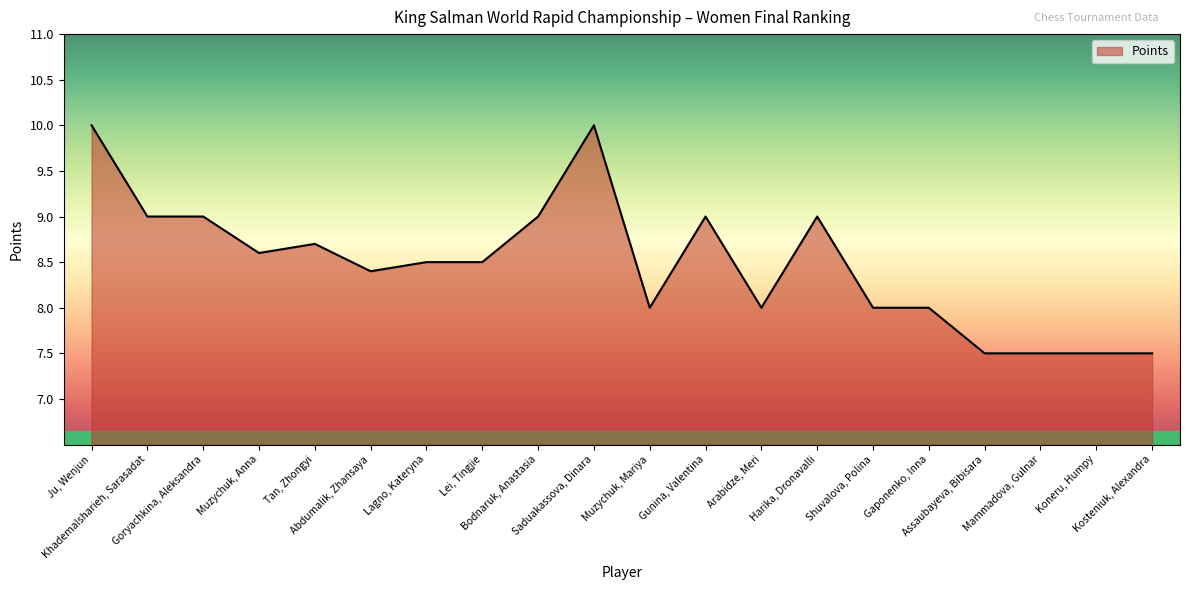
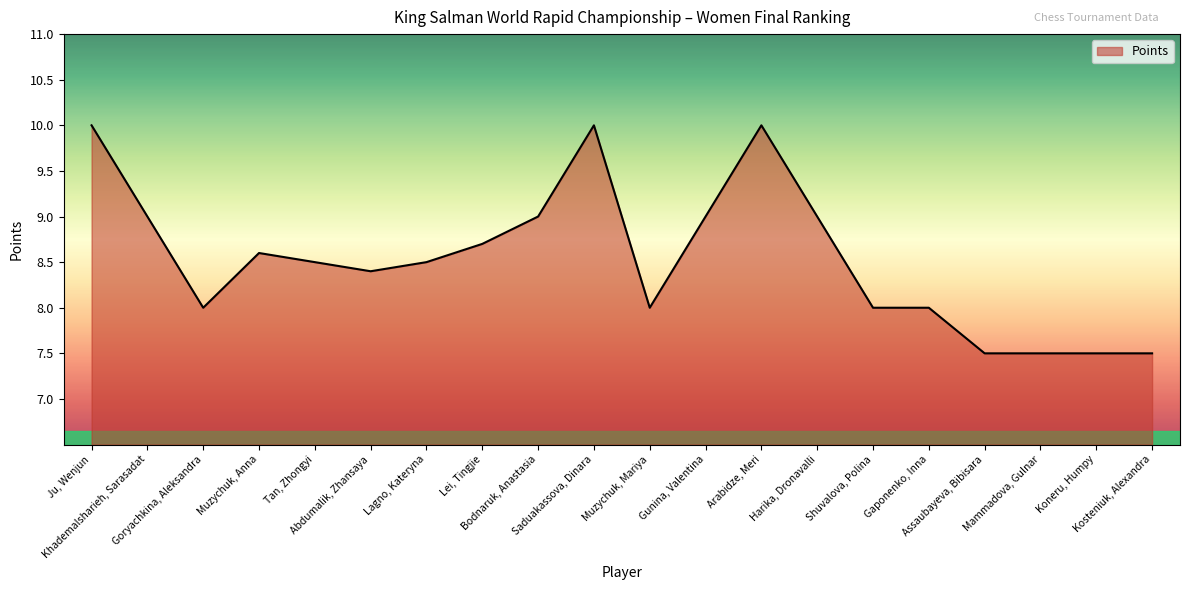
  {
    "Ju, Wenjun": 10.0,
    "Khademalsharieh, Sarasadat": 9.0,
-   "Goryachkina, Aleksandra": 9,
+   "Goryachkina, Aleksandra": 8,
    "Muzychuk, Anna": 8.6,
-   "Tan, Zhongyi": 8.7,
+   "Tan, Zhongyi": 8.5,
    "Abdumalik, Zhansaya": 8.4,
    "Lagno, Kateryna": 8.5,
-   "Lei, Tingjie": 8.5,
+   "Lei, Tingjie": 8.7,
    "Bodnaruk, Anastasia": 9.0,
    "Saduakassova, Dinara": 10.0,
    "Muzychuk, Mariya": 8.0,
    "Gunina, Valentina": 9.0,
-   "Arabidze, Meri": 8,
+   "Arabidze, Meri": 10,
    "Harika, Dronavalli": 9.0,
    "Shuvalova, Polina": 8.0,
    "Gaponenko, Inna": 8.0,
    "Assaubayeva, Bibisara": 7.5,
    "Mammadova, Gulnar": 7.5,
    "Koneru, Humpy": 7.5,
    "Kosteniuk, Alexandra": 7.5
  }
